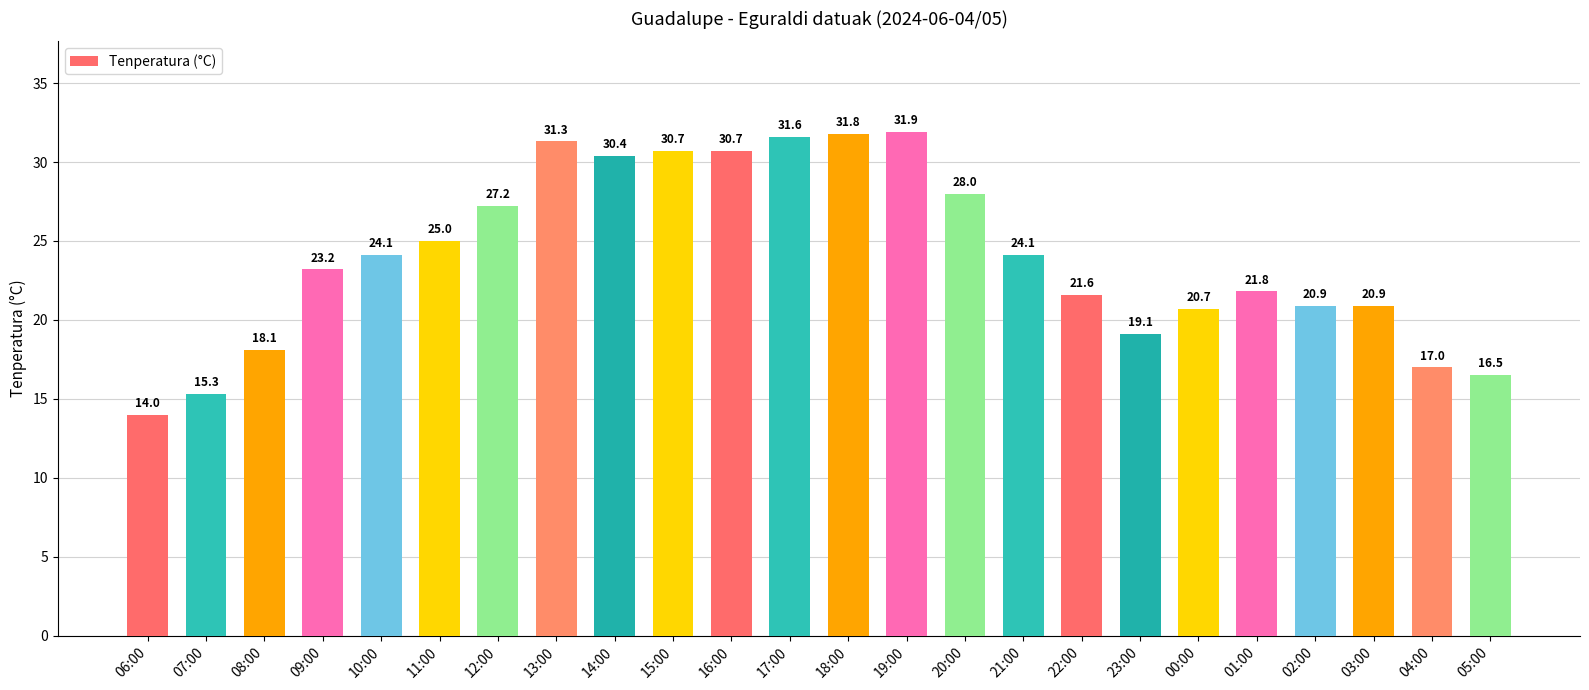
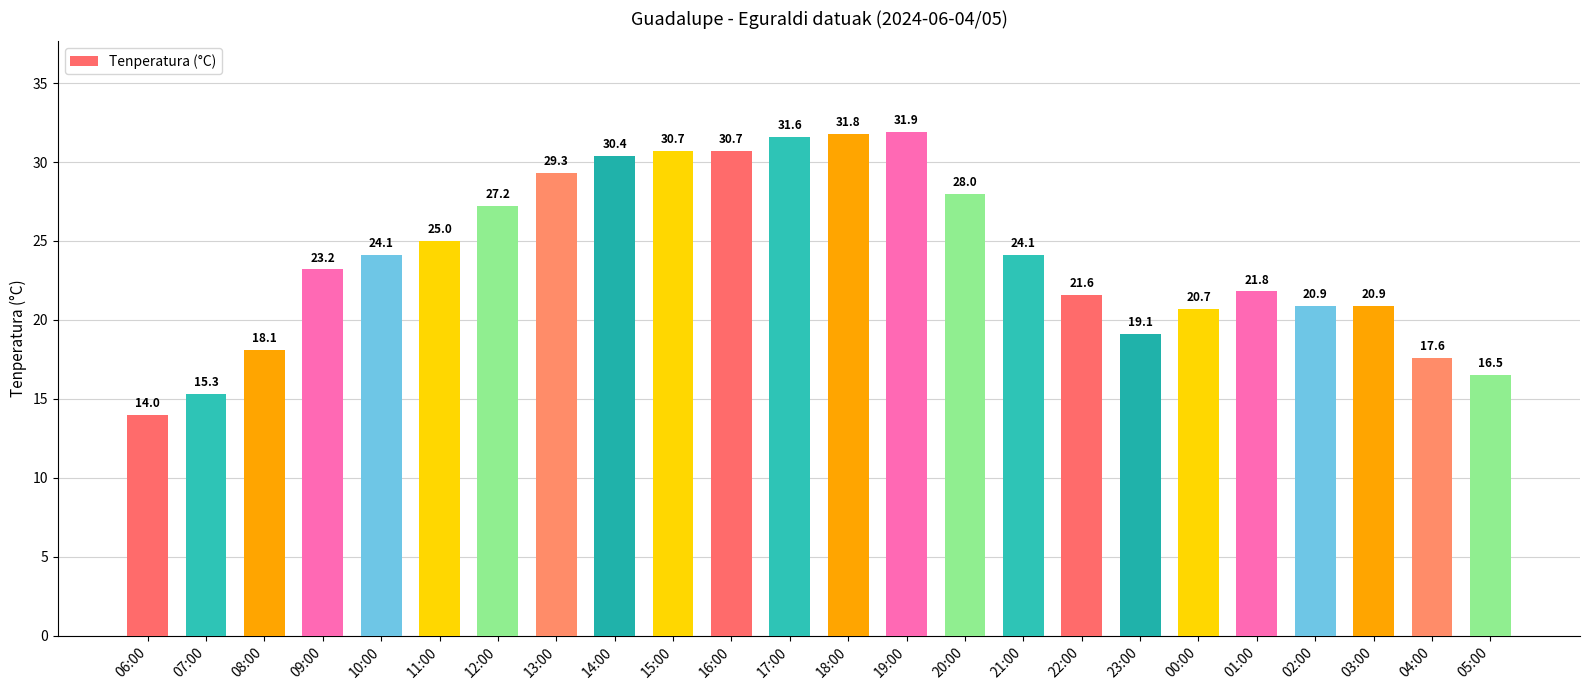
  {
    "06:00": 14.0,
    "07:00": 15.3,
    "08:00": 18.1,
    "09:00": 23.2,
    "10:00": 24.1,
    "11:00": 25.0,
    "12:00": 27.2,
-   "13:00": 31.3,
+   "13:00": 29.3,
    "14:00": 30.4,
    "15:00": 30.7,
    "16:00": 30.7,
    "17:00": 31.6,
    "18:00": 31.8,
    "19:00": 31.9,
    "20:00": 28.0,
    "21:00": 24.1,
    "22:00": 21.6,
    "23:00": 19.1,
    "00:00": 20.7,
    "01:00": 21.8,
    "02:00": 20.9,
    "03:00": 20.9,
-   "04:00": 17.0,
+   "04:00": 17.6,
    "05:00": 16.5
  }
